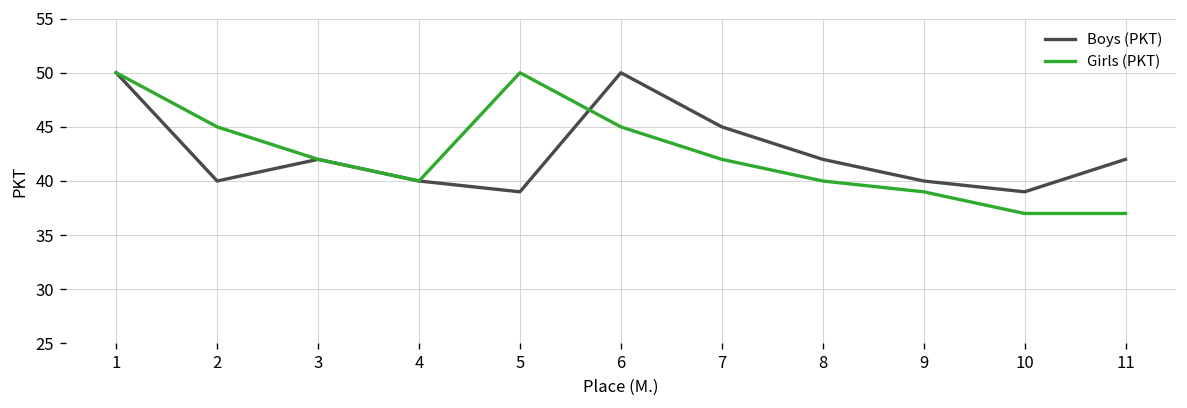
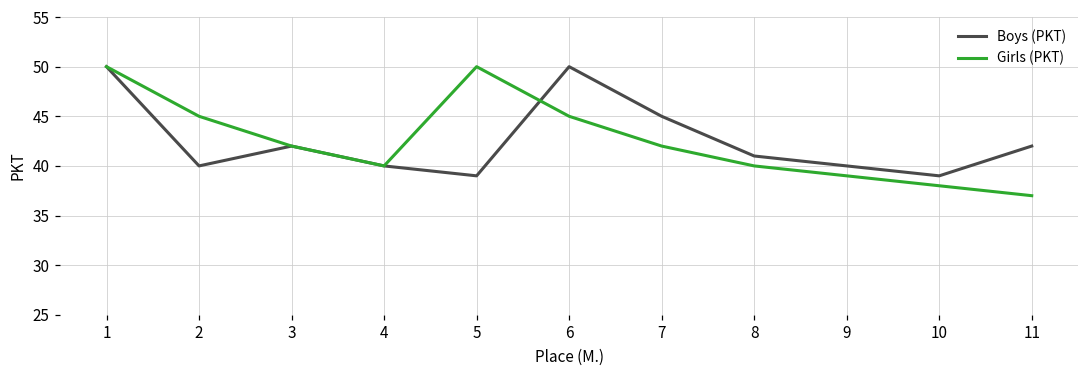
  {
    "Boys (PKT)": {
      "2": 40,
      "5": 39,
      "6": 50,
      "7": 45,
-     "8": 42,
+     "8": 41,
      "9": 40,
      "10": 39,
      "11": 42
    },
    "Girls (PKT)": {
      "2": 45,
      "5": 50,
      "6": 45,
      "7": 42,
      "8": 40,
      "9": 39,
-     "10": 37,
+     "10": 38,
      "11": 37
    }
  }
